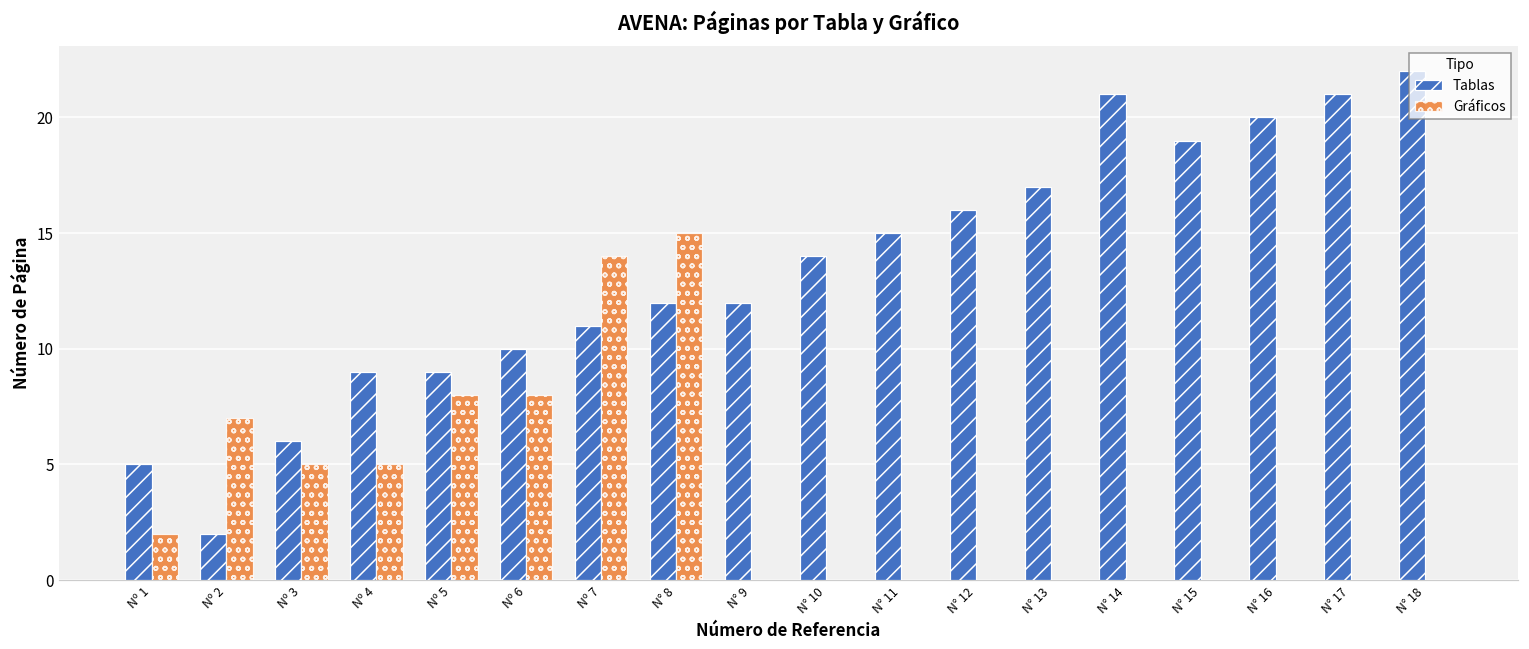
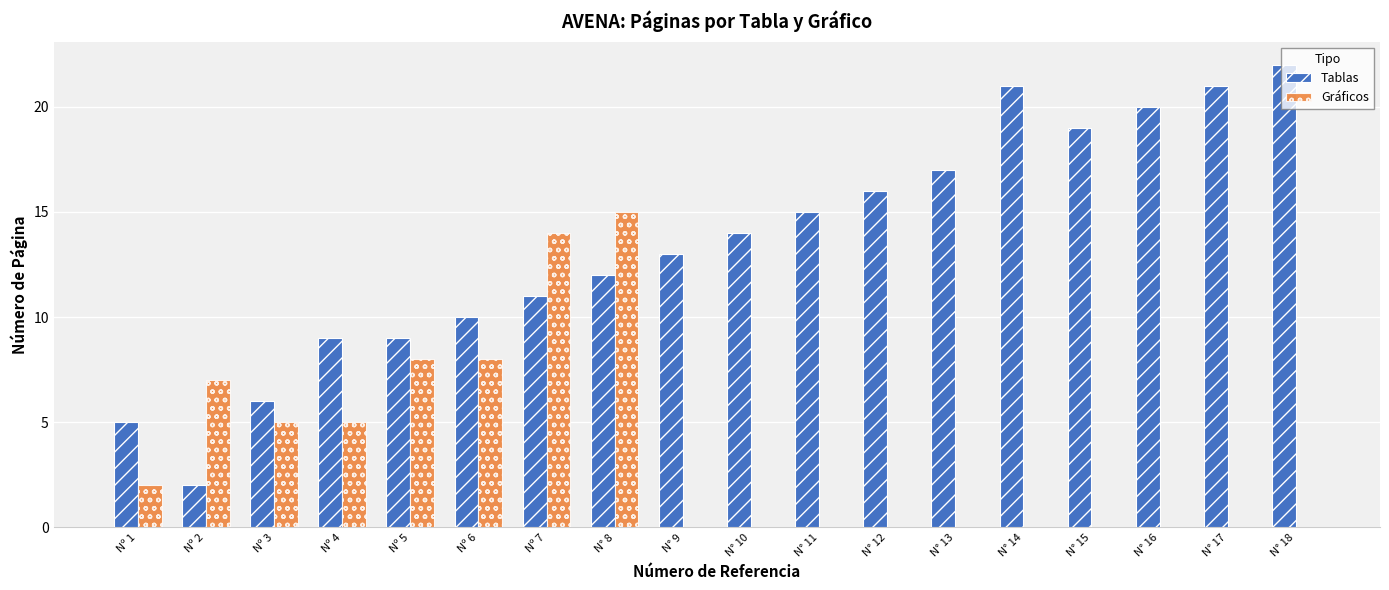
  {
    "Tablas": {
      "Nº 1": 5,
      "Nº 2": 2,
      "Nº 3": 6,
      "Nº 4": 9,
      "Nº 5": 9,
      "Nº 6": 10,
      "Nº 7": 11,
      "N° 8": 12,
-     "N° 9": 12,
+     "N° 9": 13,
      "N° 10": 14,
      "N° 11": 15,
      "N° 12": 16,
      "N° 13": 17,
      "N° 14": 21,
      "N° 15": 19,
      "N° 16": 20,
      "N° 17": 21
    },
    "Gráficos": {
      "Nº 1": 2,
      "Nº 2": 7,
      "Nº 3": 5,
      "Nº 4": 5,
      "Nº 5": 8,
      "Nº 6": 8,
      "Nº 7": 14,
      "N° 8": 15,
      "N° 9": 0,
      "N° 10": 0,
      "N° 11": 0,
      "N° 12": 0,
      "N° 13": 0,
      "N° 14": 0,
      "N° 15": 0,
      "N° 16": 0,
      "N° 17": 0,
      "N° 18": 0
    }
  }
